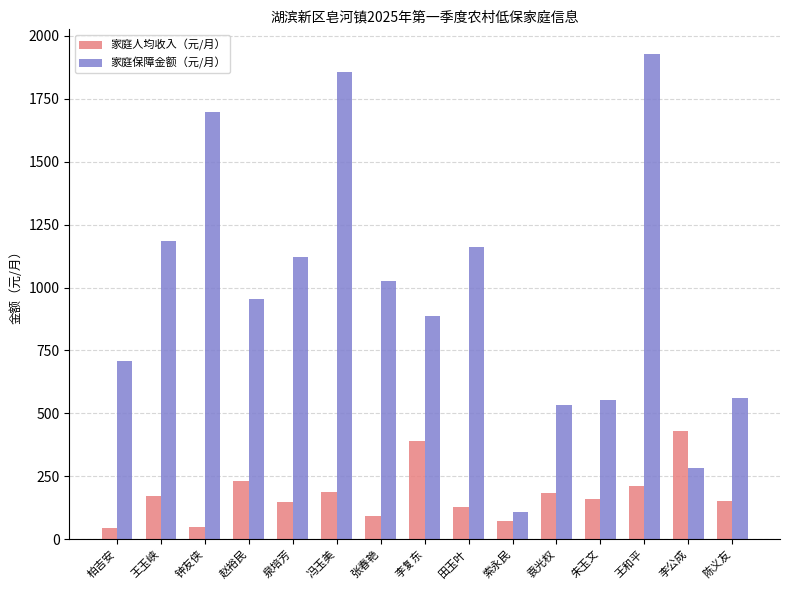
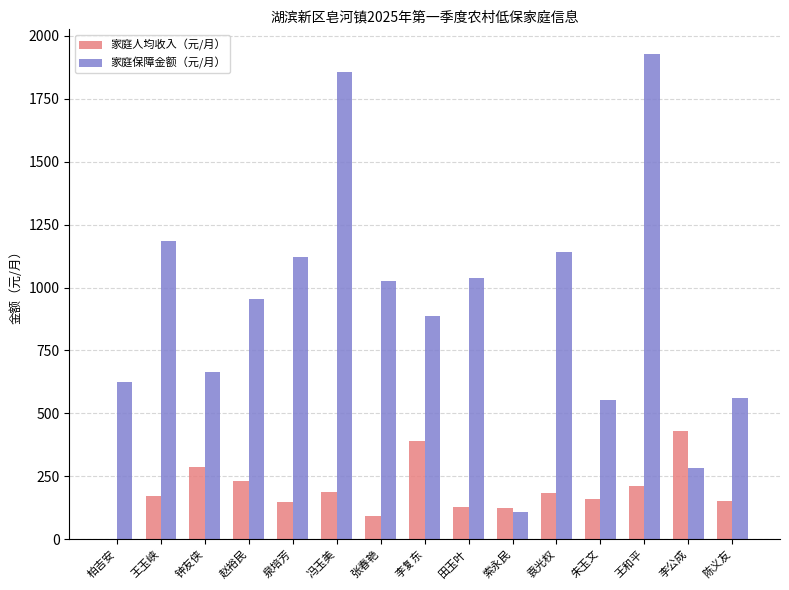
  {
    "家庭人均收入（元/月）": {
-     "柏吉安": 40,
+     "柏吉安": 0,
      "王玉峡": 170,
-     "钟友侠": 50,
+     "钟友侠": 290,
      "赵裕民": 230,
      "泉培芳": 150,
      "冯玉美": 190,
      "张春艳": 90,
      "李复东": 390,
      "田玉叶": 130,
-     "索永民": 70,
+     "索永民": 130,
      "袁光权": 190,
      "朱玉文": 160,
      "王和平": 210,
      "李公成": 430,
      "陈义友": 150
    },
    "家庭保障金额（元/月）": {
-     "柏吉安": 710,
+     "柏吉安": 630,
      "王玉峡": 1180,
-     "钟友侠": 1700,
+     "钟友侠": 660,
      "赵裕民": 950,
      "泉培芳": 1120,
      "冯玉美": 1860,
      "张春艳": 1030,
      "李复东": 890,
-     "田玉叶": 1160,
+     "田玉叶": 1040,
      "索永民": 110,
-     "袁光权": 530,
+     "袁光权": 1140,
      "朱玉文": 550,
      "王和平": 1930,
      "李公成": 280,
      "陈义友": 560
    }
  }
